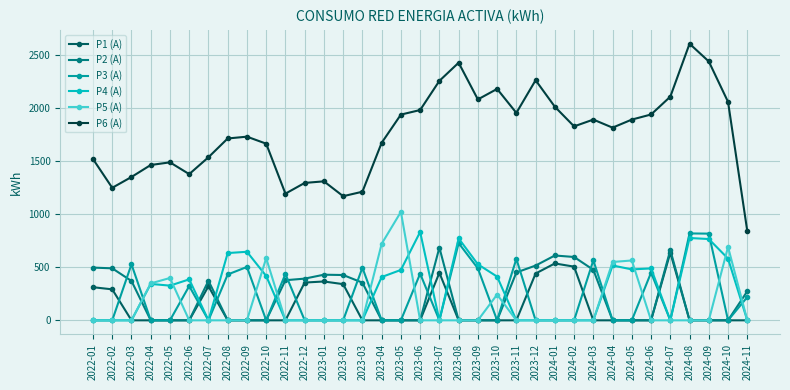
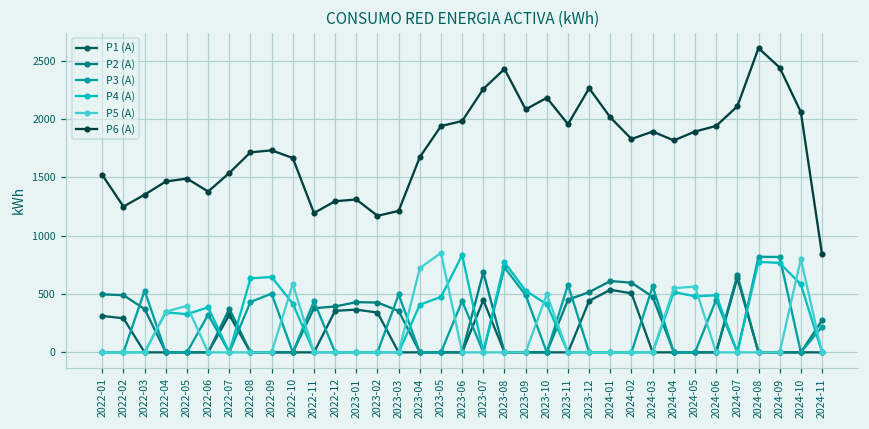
  {
    "P5 (A)": {
      "2022-05": 400,
      "2022-10": 590,
      "2023-04": 720,
-     "2023-05": 1020,
-     "2023-10": 240,
+     "2023-05": 850,
+     "2023-10": 500,
      "2024-04": 550,
      "2024-05": 560,
-     "2024-10": 690
+     "2024-10": 800
    }
  }
